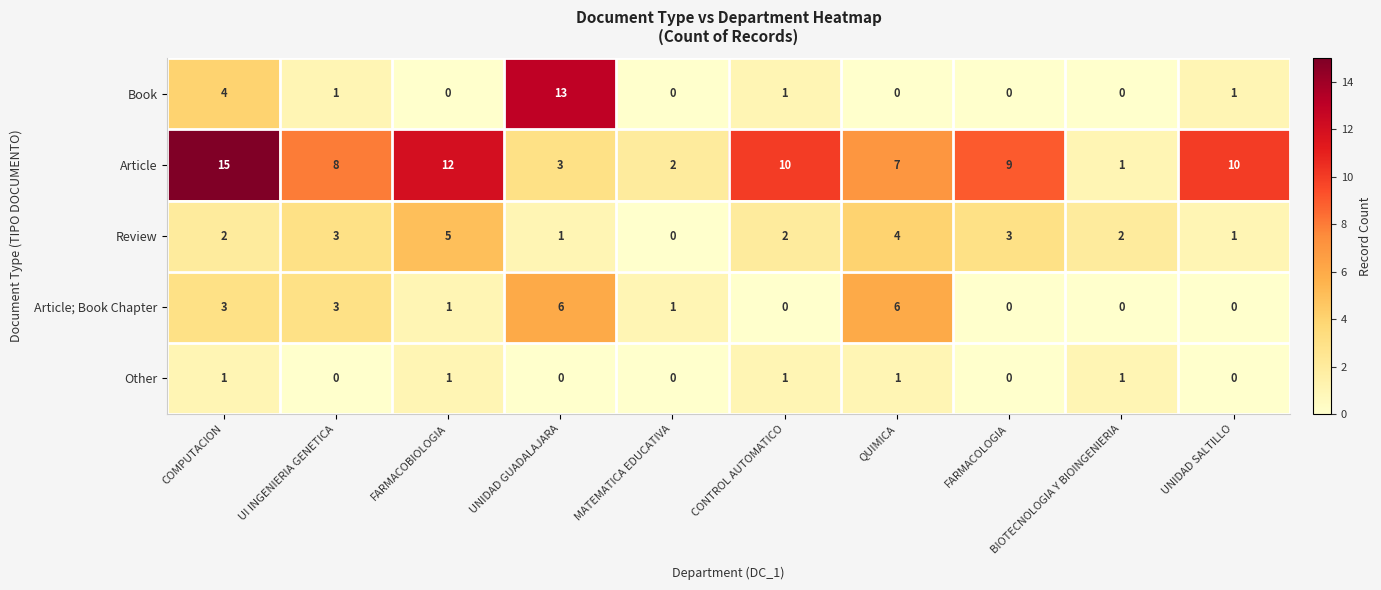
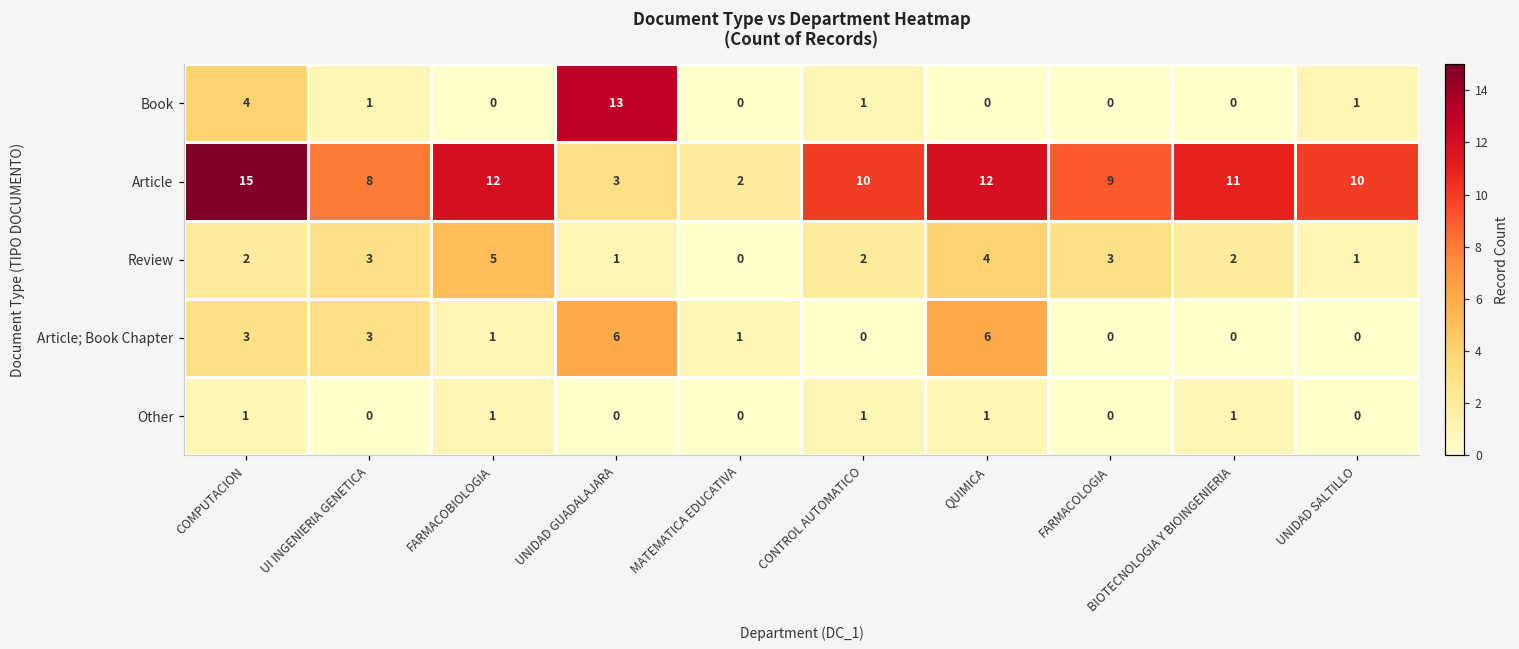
  {
    "Book": {
      "COMPUTACION": 4,
      "UI INGENIERIA GENETICA": 1,
      "FARMACOBIOLOGIA": 0,
      "UNIDAD GUADALAJARA": 13,
      "MATEMATICA EDUCATIVA": 0,
      "CONTROL AUTOMATICO": 1,
      "QUIMICA": 0,
      "FARMACOLOGIA": 0,
      "BIOTECNOLOGIA Y BIOINGENIERIA": 0,
      "UNIDAD SALTILLO": 1
    },
    "Article": {
      "COMPUTACION": 15,
      "UI INGENIERIA GENETICA": 8,
      "FARMACOBIOLOGIA": 12,
      "UNIDAD GUADALAJARA": 3,
      "MATEMATICA EDUCATIVA": 2,
      "CONTROL AUTOMATICO": 10,
-     "QUIMICA": 7,
+     "QUIMICA": 12,
      "FARMACOLOGIA": 9,
-     "BIOTECNOLOGIA Y BIOINGENIERIA": 1,
+     "BIOTECNOLOGIA Y BIOINGENIERIA": 11,
      "UNIDAD SALTILLO": 10
    },
    "Review": {
      "COMPUTACION": 2,
      "UI INGENIERIA GENETICA": 3,
      "FARMACOBIOLOGIA": 5,
      "UNIDAD GUADALAJARA": 1,
      "MATEMATICA EDUCATIVA": 0,
      "CONTROL AUTOMATICO": 2,
      "QUIMICA": 4,
      "FARMACOLOGIA": 3,
      "BIOTECNOLOGIA Y BIOINGENIERIA": 2,
      "UNIDAD SALTILLO": 1
    },
    "Article; Book Chapter": {
      "COMPUTACION": 3,
      "UI INGENIERIA GENETICA": 3,
      "FARMACOBIOLOGIA": 1,
      "UNIDAD GUADALAJARA": 6,
      "MATEMATICA EDUCATIVA": 1,
      "CONTROL AUTOMATICO": 0,
      "QUIMICA": 6,
      "FARMACOLOGIA": 0,
      "BIOTECNOLOGIA Y BIOINGENIERIA": 0,
      "UNIDAD SALTILLO": 0
    },
    "Other": {
      "COMPUTACION": 1,
      "UI INGENIERIA GENETICA": 0,
      "FARMACOBIOLOGIA": 1,
      "UNIDAD GUADALAJARA": 0,
      "MATEMATICA EDUCATIVA": 0,
      "CONTROL AUTOMATICO": 1,
      "QUIMICA": 1,
      "FARMACOLOGIA": 0,
      "BIOTECNOLOGIA Y BIOINGENIERIA": 1,
      "UNIDAD SALTILLO": 0
    }
  }
